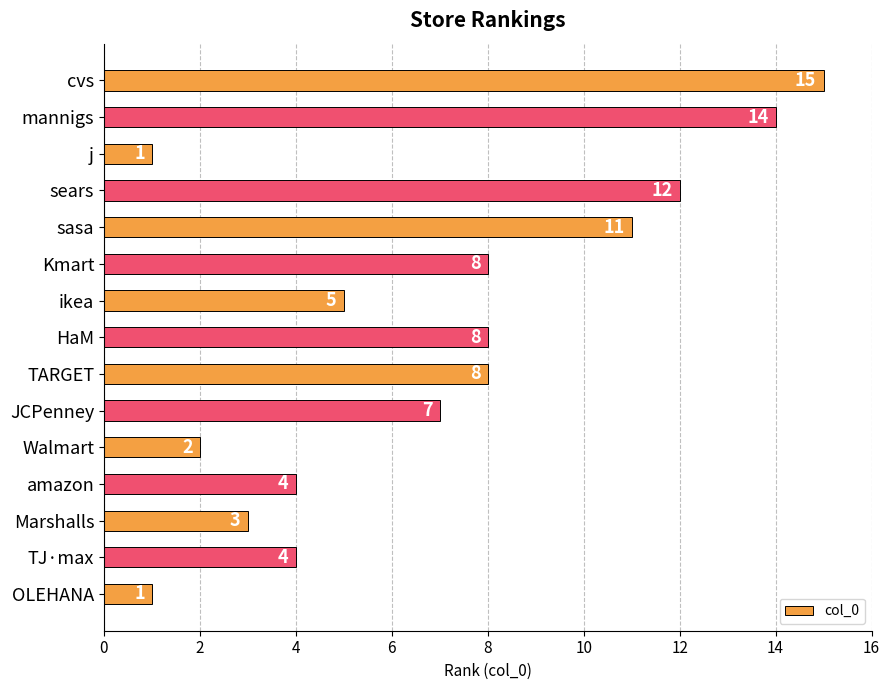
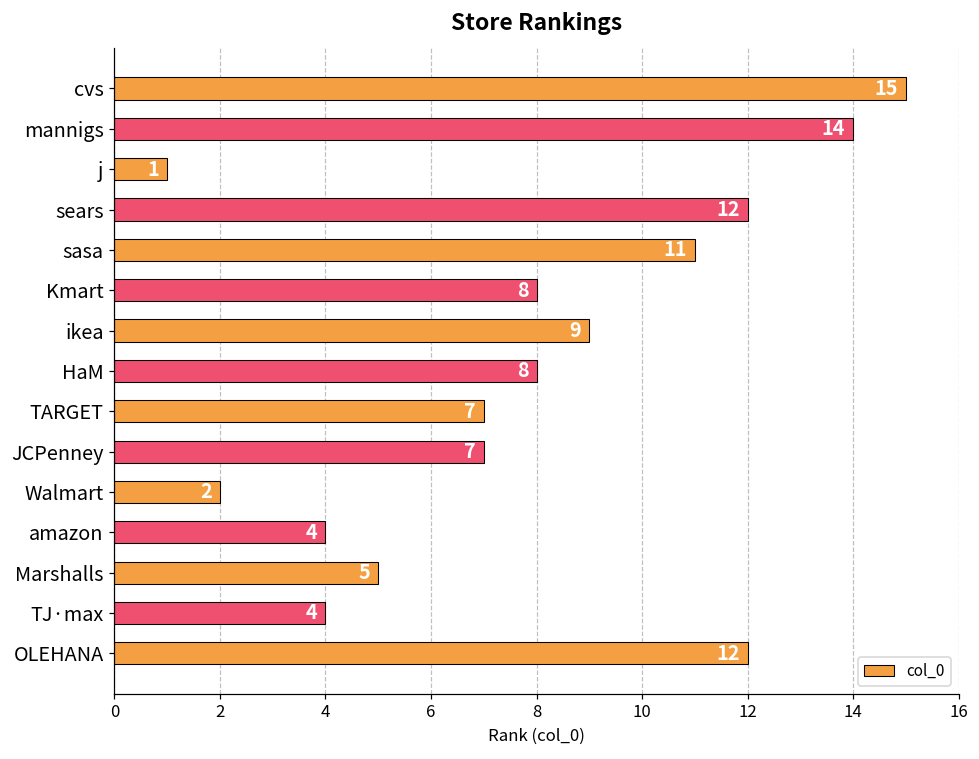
  {
    "cvs": 15,
    "mannigs": 14,
    "j": 1,
    "sears": 12,
    "sasa": 11,
    "Kmart": 8,
-   "ikea": 5,
+   "ikea": 9,
    "HaM": 8,
-   "TARGET": 8,
+   "TARGET": 7,
    "JCPenney": 7,
    "Walmart": 2,
    "amazon": 4,
-   "Marshalls": 3,
+   "Marshalls": 5,
    "TJ·max": 4,
-   "OLEHANA": 1
+   "OLEHANA": 12
  }
